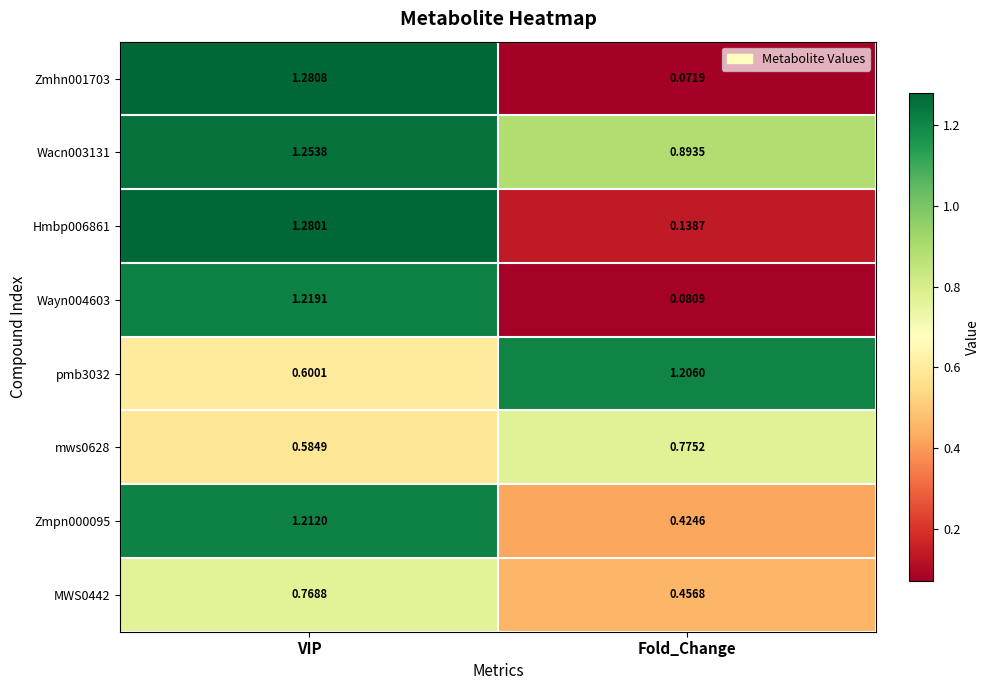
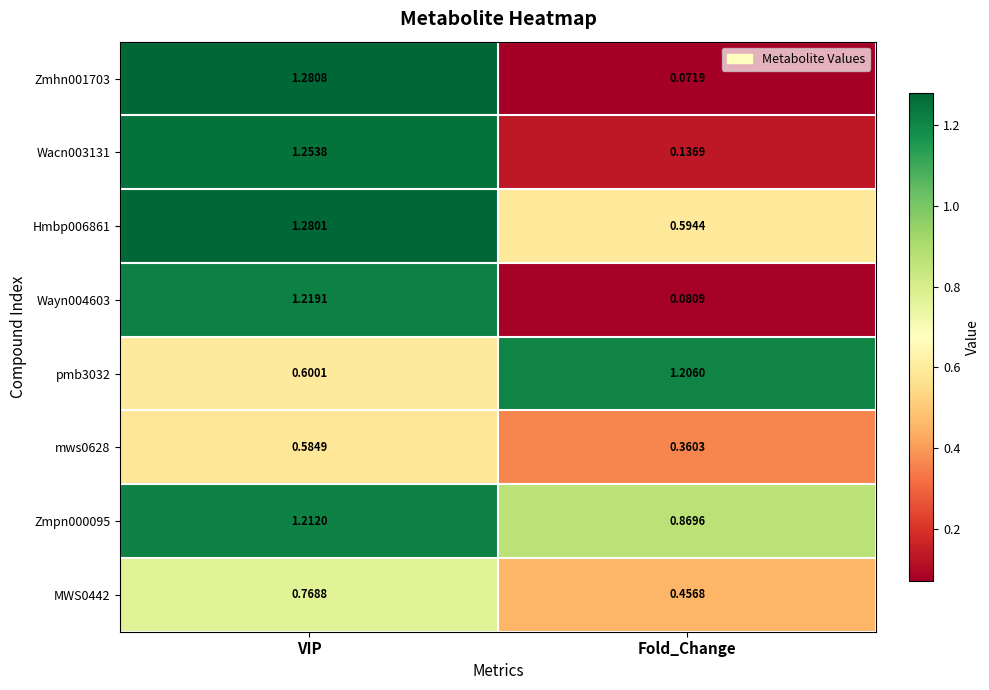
  {
    "Zmhn001703": {
      "VIP": 1.2808,
      "Fold_Change": 0.0719
    },
    "Wacn003131": {
      "VIP": 1.2538,
-     "Fold_Change": 0.8935
+     "Fold_Change": 0.1369
    },
    "Hmbp006861": {
      "VIP": 1.2801,
-     "Fold_Change": 0.1387
+     "Fold_Change": 0.5944
    },
    "Wayn004603": {
      "VIP": 1.2191,
      "Fold_Change": 0.0809
    },
    "pmb3032": {
      "VIP": 0.6001,
      "Fold_Change": 1.2060
    },
    "mws0628": {
      "VIP": 0.5849,
-     "Fold_Change": 0.7752
+     "Fold_Change": 0.3603
    },
    "Zmpn000095": {
      "VIP": 1.2120,
-     "Fold_Change": 0.4246
+     "Fold_Change": 0.8696
    },
    "MWS0442": {
      "VIP": 0.7688,
      "Fold_Change": 0.4568
    }
  }
